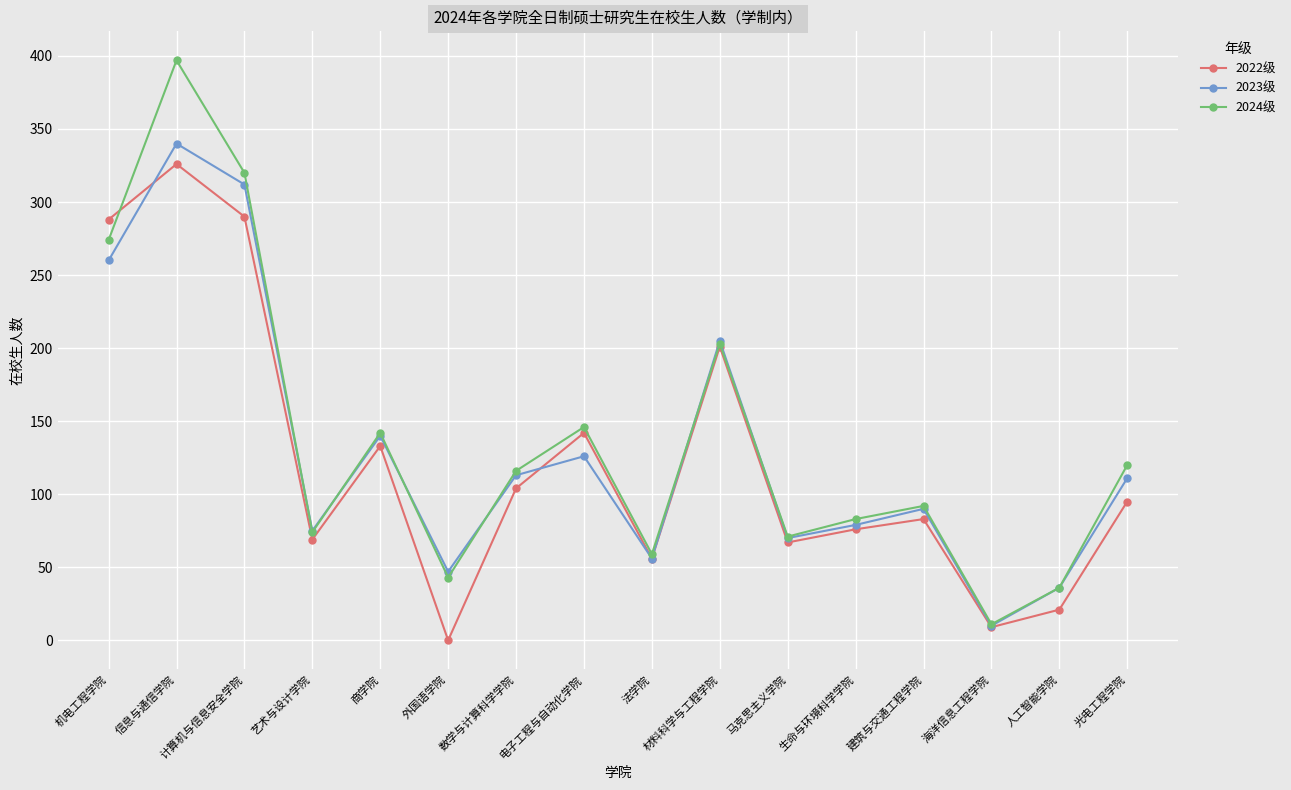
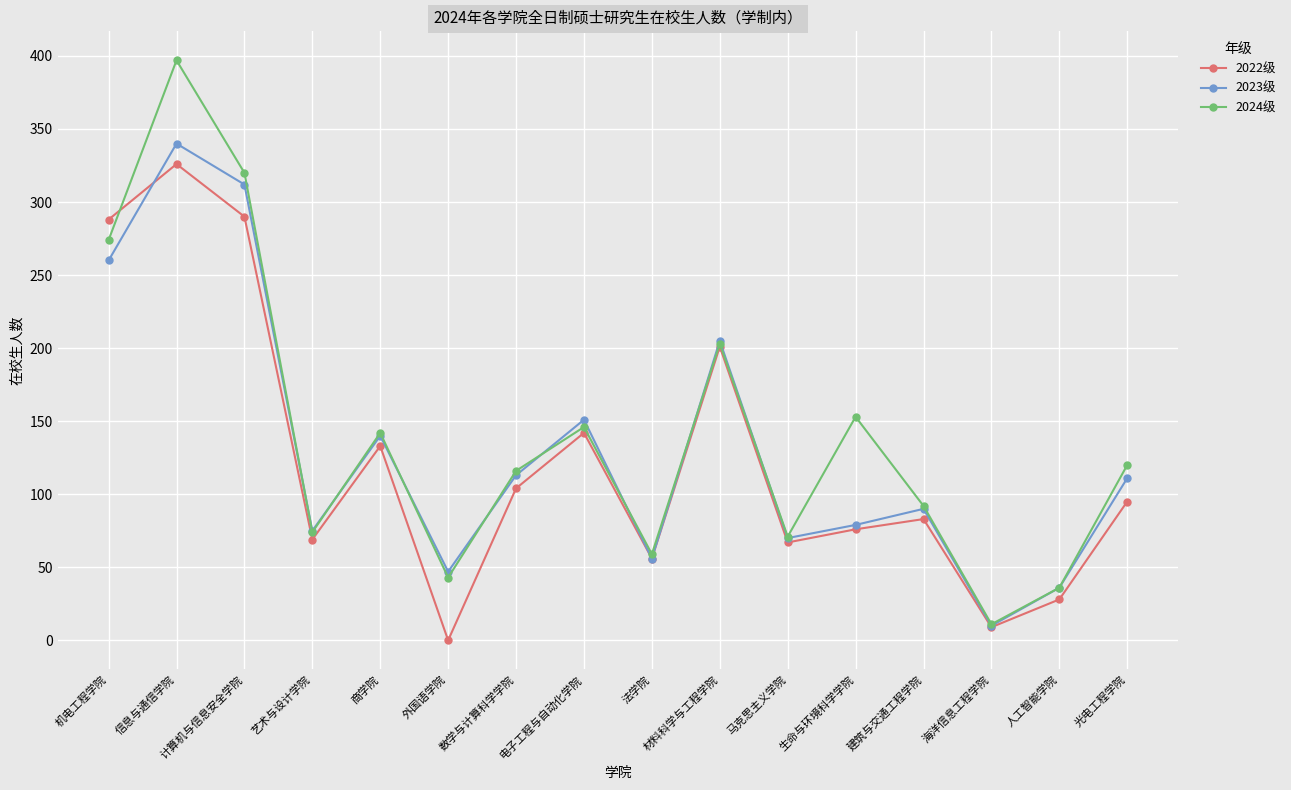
  {
    "2022级": {
      "机电工程学院": 288,
      "信息与通信学院": 326,
      "计算机与信息安全学院": 290,
      "艺术与设计学院": 69,
      "商学院": 133,
      "外国语学院": 0,
      "数学与计算科学学院": 104,
      "电子工程与自动化学院": 142,
      "材料科学与工程学院": 201,
      "马克思主义学院": 67,
      "生命与环境科学学院": 76,
      "建筑与交通工程学院": 83,
-     "人工智能学院": 21,
+     "人工智能学院": 28,
      "光电工程学院": 95
    },
    "2023级": {
      "机电工程学院": 260,
      "信息与通信学院": 340,
      "计算机与信息安全学院": 312,
      "商学院": 140,
      "外国语学院": 47,
      "数学与计算科学学院": 113,
-     "电子工程与自动化学院": 126,
+     "电子工程与自动化学院": 151,
      "材料科学与工程学院": 205,
      "生命与环境科学学院": 79,
      "建筑与交通工程学院": 90,
      "光电工程学院": 111
    },
    "2024级": {
      "机电工程学院": 274,
      "信息与通信学院": 397,
      "计算机与信息安全学院": 320,
      "商学院": 142,
      "外国语学院": 43,
      "数学与计算科学学院": 116,
      "电子工程与自动化学院": 146,
      "法学院": 59,
      "材料科学与工程学院": 203,
-     "生命与环境科学学院": 83,
+     "生命与环境科学学院": 153,
      "建筑与交通工程学院": 92,
      "光电工程学院": 120
    }
  }
